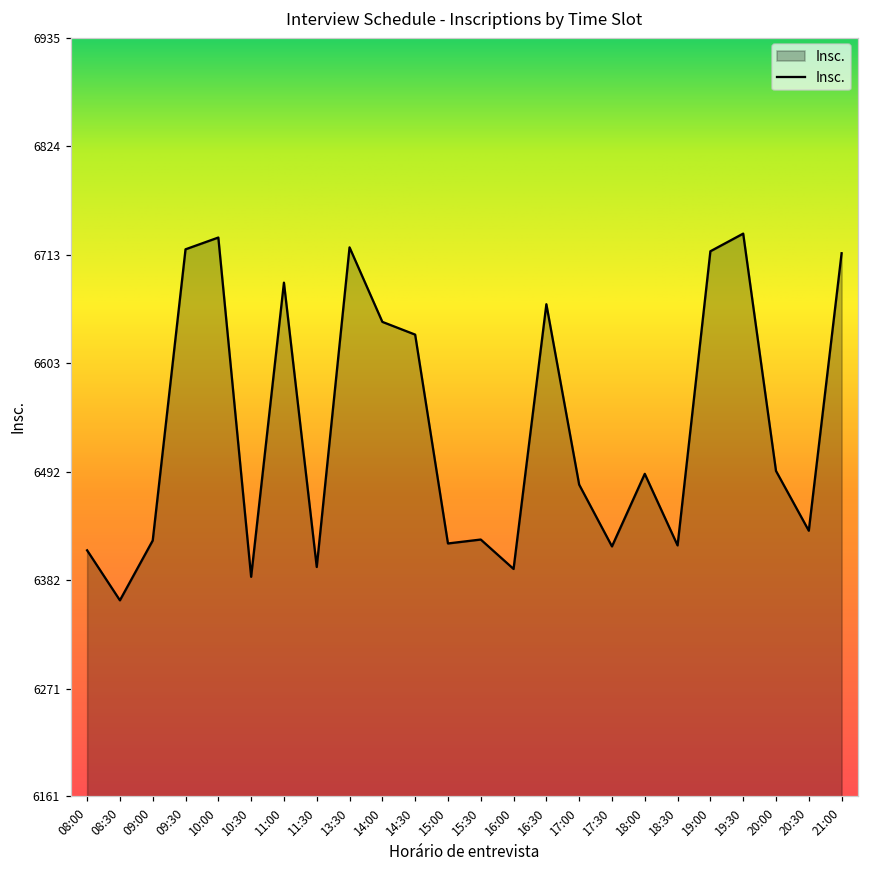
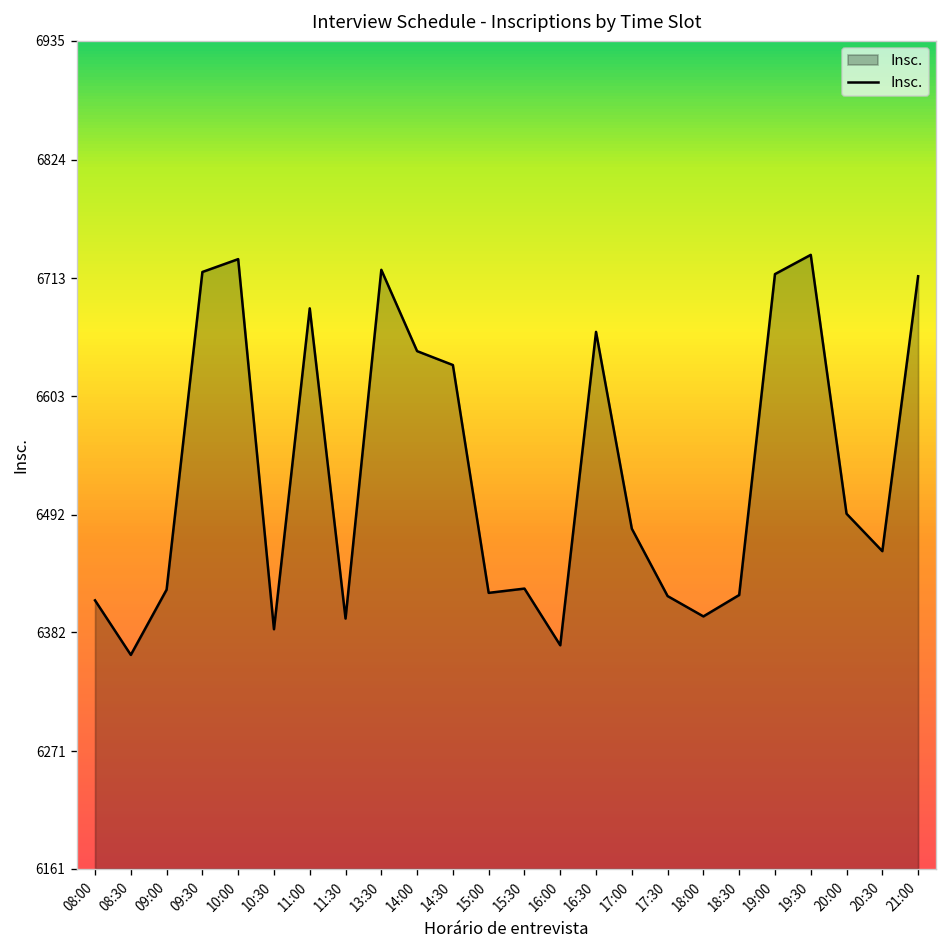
  {
    "08:00": 6410,
    "08:30": 6360,
    "09:00": 6420,
    "09:30": 6720,
    "10:00": 6730,
    "10:30": 6390,
    "11:00": 6690,
    "11:30": 6400,
    "13:30": 6720,
    "14:00": 6650,
    "14:30": 6630,
    "15:00": 6420,
    "15:30": 6420,
-   "16:00": 6390,
+   "16:00": 6370,
    "16:30": 6660,
    "17:00": 6480,
    "17:30": 6420,
-   "18:00": 6490,
+   "18:00": 6400,
    "18:30": 6420,
    "19:00": 6720,
    "19:30": 6740,
    "20:00": 6490,
-   "20:30": 6430,
+   "20:30": 6460,
    "21:00": 6720
  }
